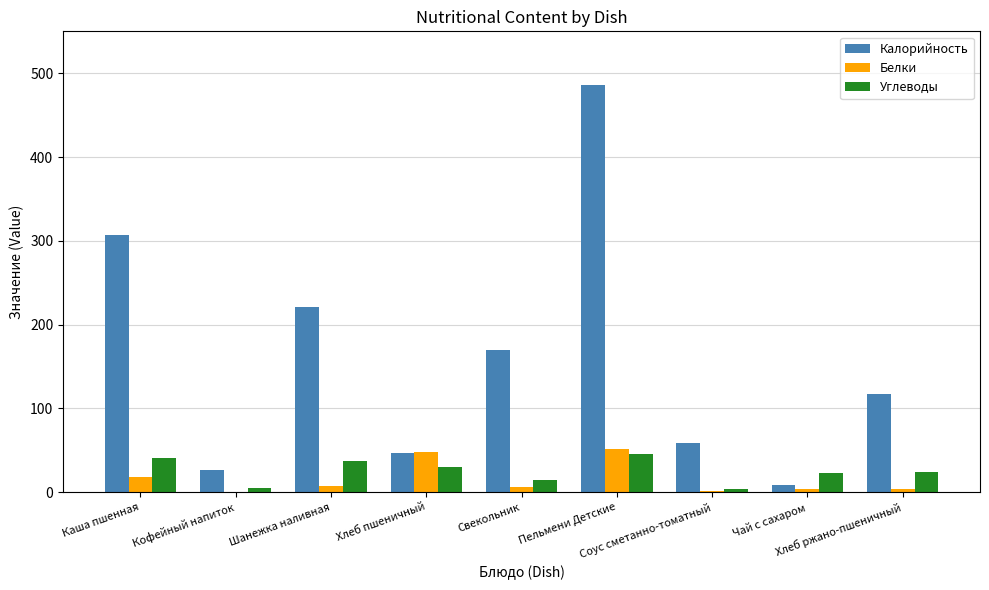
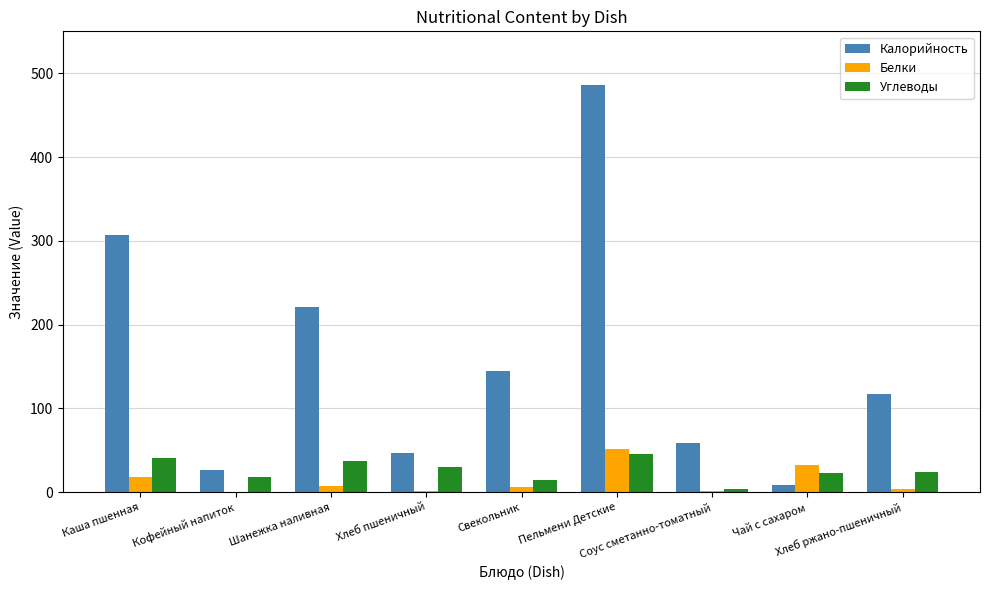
  {
    "Калорийность": {
      "Каша пшенная": 310,
      "Кофейный напиток": 30,
      "Шанежка наливная": 220,
      "Хлеб пшеничный": 50,
-     "Свекольник": 170,
+     "Свекольник": 150,
      "Пельмени Детские": 490,
      "Соус сметанно-томатный": 60,
      "Чай с сахаром": 10,
      "Хлеб ржано-пшеничный": 120
    },
    "Белки": {
      "Каша пшенная": 20,
      "Шанежка наливная": 10,
-     "Хлеб пшеничный": 50,
+     "Хлеб пшеничный": 0,
      "Свекольник": 10,
      "Пельмени Детские": 50,
-     "Чай с сахаром": 0,
+     "Чай с сахаром": 30,
      "Хлеб ржано-пшеничный": 0
    },
    "Углеводы": {
      "Каша пшенная": 40,
-     "Кофейный напиток": 10,
+     "Кофейный напиток": 20,
      "Шанежка наливная": 40,
      "Хлеб пшеничный": 30,
      "Свекольник": 10,
      "Пельмени Детские": 50,
      "Соус сметанно-томатный": 0,
      "Чай с сахаром": 20,
      "Хлеб ржано-пшеничный": 20
    }
  }
